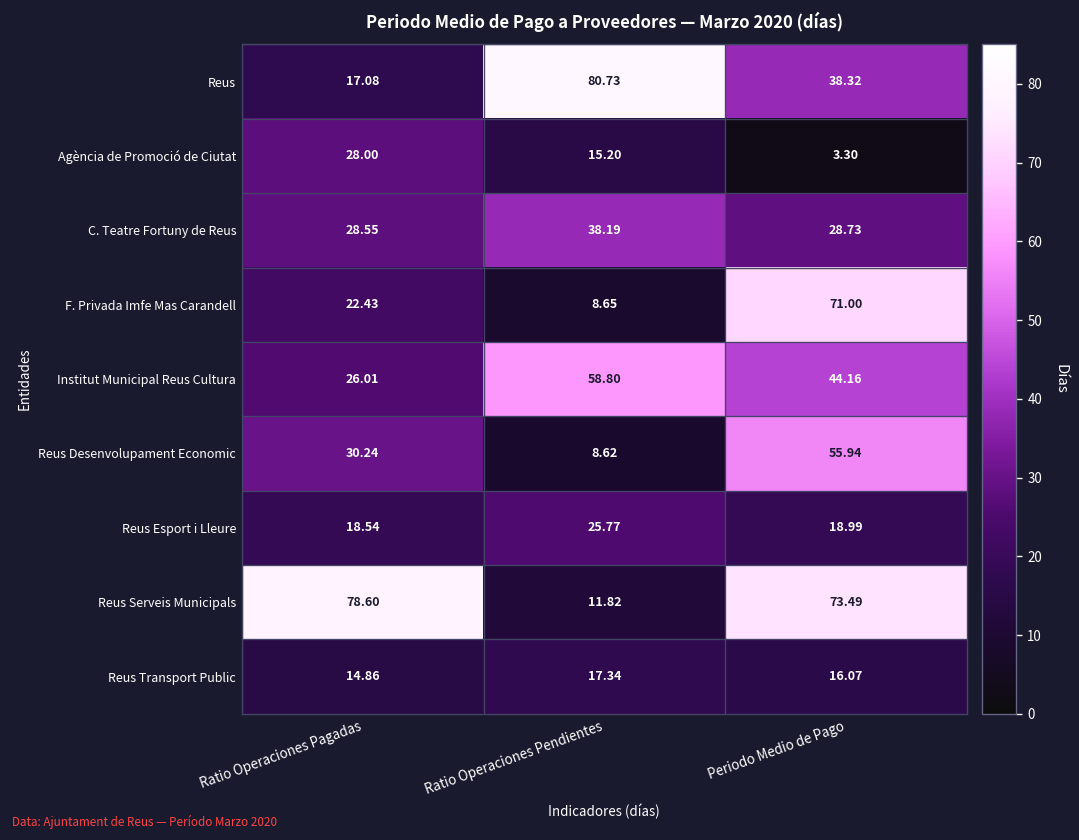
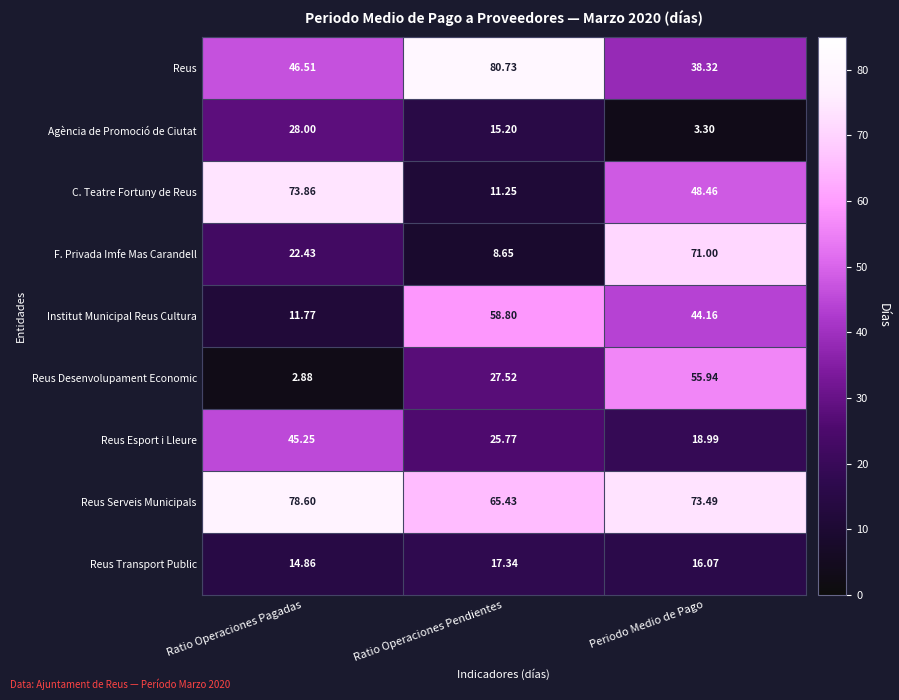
  {
    "Reus": {
-     "Ratio Operaciones Pagadas": 17.08,
+     "Ratio Operaciones Pagadas": 46.51,
      "Ratio Operaciones Pendientes": 80.73,
      "Periodo Medio de Pago": 38.32
    },
    "Agència de Promoció de Ciutat": {
      "Ratio Operaciones Pagadas": 28.00,
      "Ratio Operaciones Pendientes": 15.20,
      "Periodo Medio de Pago": 3.30
    },
    "C. Teatre Fortuny de Reus": {
-     "Ratio Operaciones Pagadas": 28.55,
-     "Ratio Operaciones Pendientes": 38.19,
-     "Periodo Medio de Pago": 28.73
+     "Ratio Operaciones Pagadas": 73.86,
+     "Ratio Operaciones Pendientes": 11.25,
+     "Periodo Medio de Pago": 48.46
    },
    "F. Privada Imfe Mas Carandell": {
      "Ratio Operaciones Pagadas": 22.43,
      "Ratio Operaciones Pendientes": 8.65,
      "Periodo Medio de Pago": 71.00
    },
    "Institut Municipal Reus Cultura": {
-     "Ratio Operaciones Pagadas": 26.01,
+     "Ratio Operaciones Pagadas": 11.77,
      "Ratio Operaciones Pendientes": 58.80,
      "Periodo Medio de Pago": 44.16
    },
    "Reus Desenvolupament Economic": {
-     "Ratio Operaciones Pagadas": 30.24,
-     "Ratio Operaciones Pendientes": 8.62,
+     "Ratio Operaciones Pagadas": 2.88,
+     "Ratio Operaciones Pendientes": 27.52,
      "Periodo Medio de Pago": 55.94
    },
    "Reus Esport i Lleure": {
-     "Ratio Operaciones Pagadas": 18.54,
+     "Ratio Operaciones Pagadas": 45.25,
      "Ratio Operaciones Pendientes": 25.77,
      "Periodo Medio de Pago": 18.99
    },
    "Reus Serveis Municipals": {
      "Ratio Operaciones Pagadas": 78.60,
-     "Ratio Operaciones Pendientes": 11.82,
+     "Ratio Operaciones Pendientes": 65.43,
      "Periodo Medio de Pago": 73.49
    },
    "Reus Transport Public": {
      "Ratio Operaciones Pagadas": 14.86,
      "Ratio Operaciones Pendientes": 17.34,
      "Periodo Medio de Pago": 16.07
    }
  }
